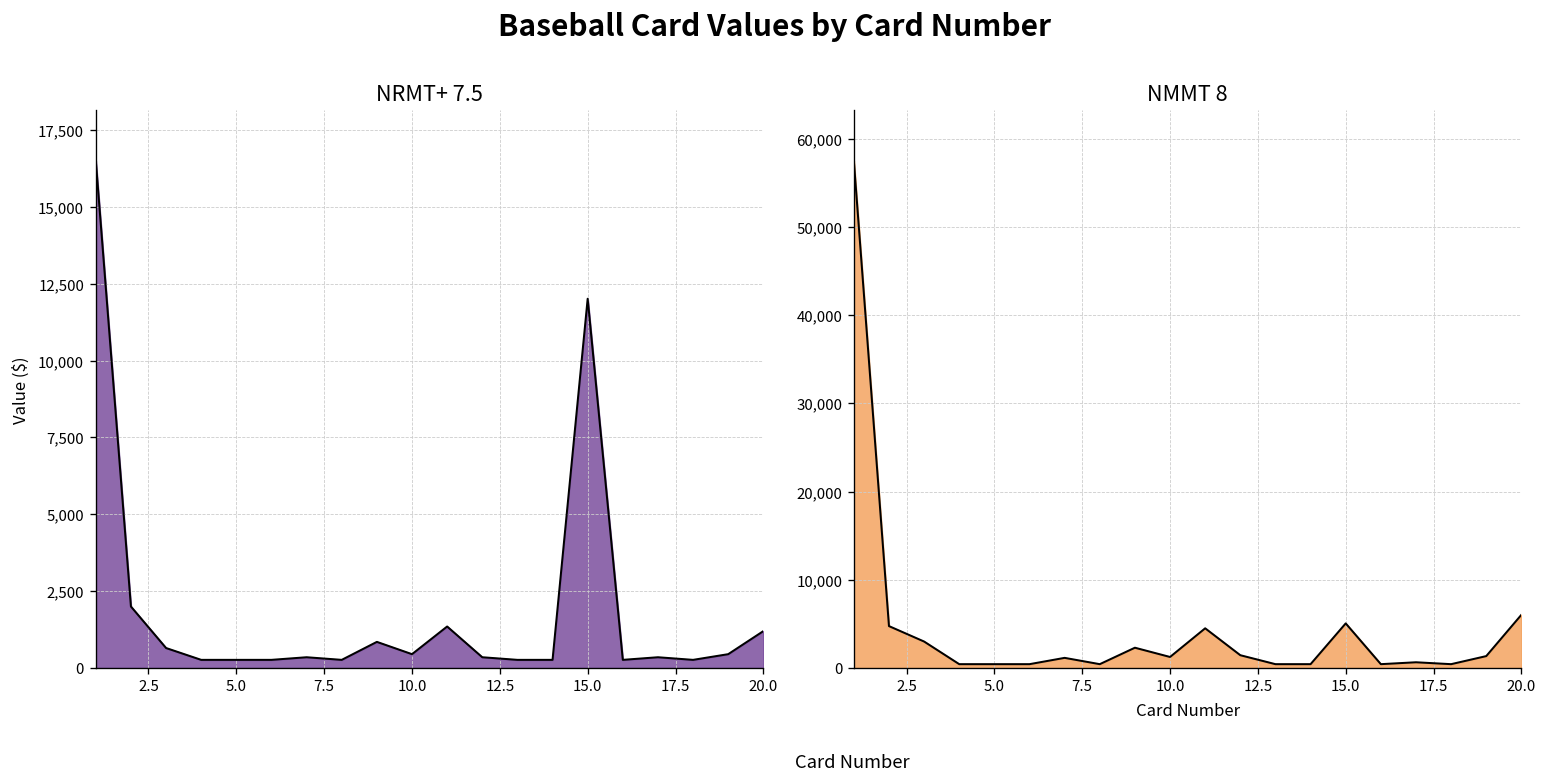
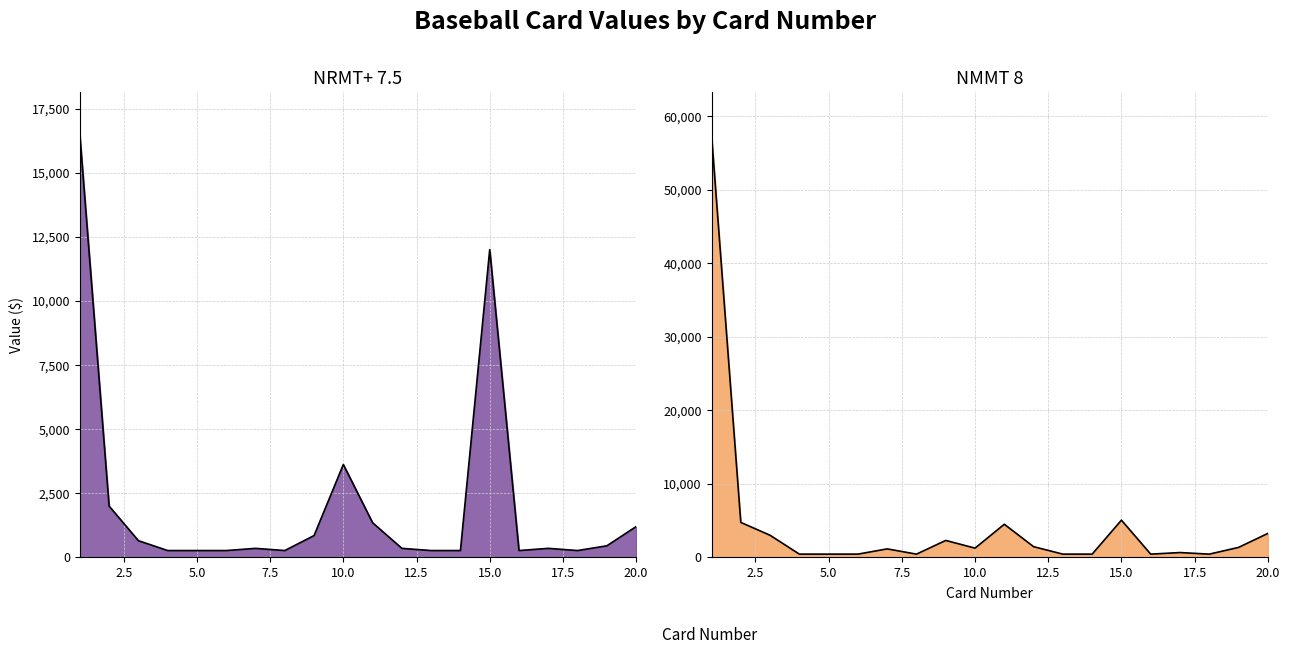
  {
    "NRMT+ 7.5": {
      "5.0": "300",
-     "10.0": "500",
+     "10.0": "3,600",
      "15.0": "12,000",
      "20.0": "1,200"
    },
    "NMMT 8": {
      "5.0": "0",
      "10.0": "1,000",
      "15.0": "5,000",
-     "20.0": "6,000"
+     "20.0": "3,000"
    }
  }
